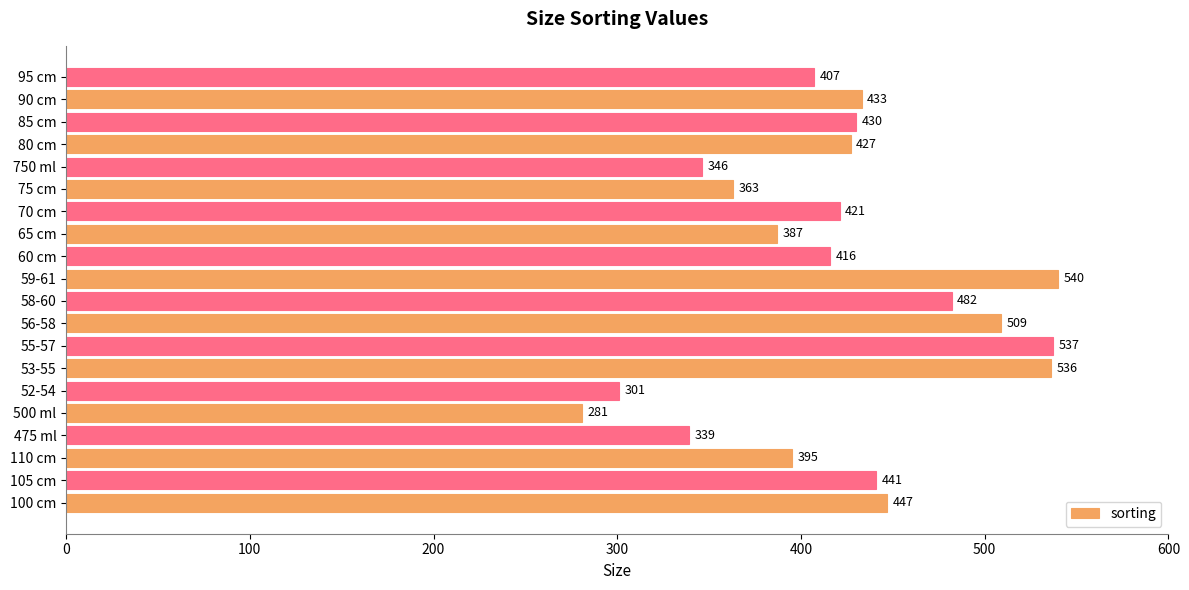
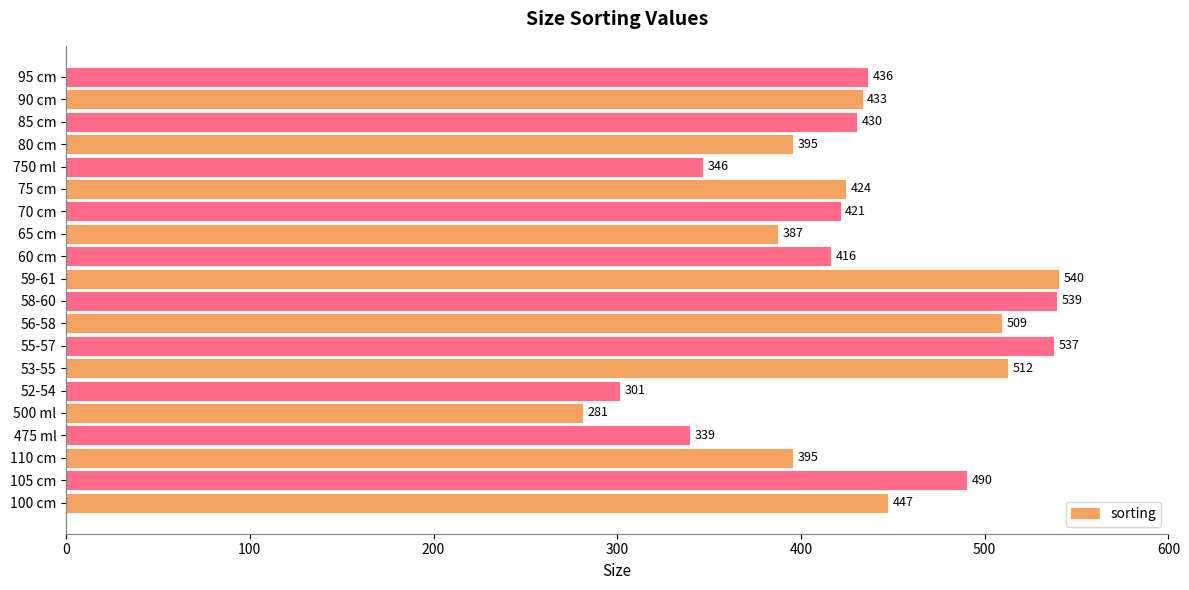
  {
-   "95 cm": 407,
+   "95 cm": 436,
    "90 cm": 433,
    "85 cm": 430,
-   "80 cm": 427,
+   "80 cm": 395,
    "750 ml": 346,
-   "75 cm": 363,
+   "75 cm": 424,
    "70 cm": 421,
    "65 cm": 387,
    "60 cm": 416,
    "59-61": 540,
-   "58-60": 482,
+   "58-60": 539,
    "56-58": 509,
    "55-57": 537,
-   "53-55": 536,
+   "53-55": 512,
    "52-54": 301,
    "500 ml": 281,
    "475 ml": 339,
    "110 cm": 395,
-   "105 cm": 441,
+   "105 cm": 490,
    "100 cm": 447
  }
